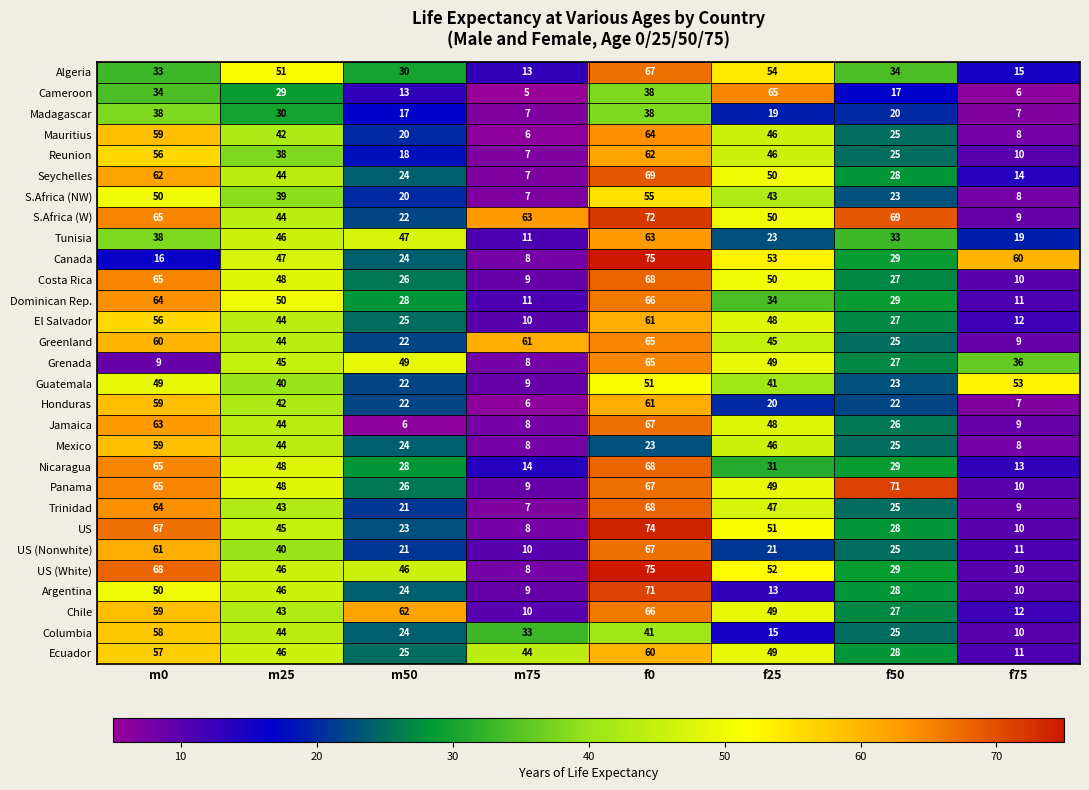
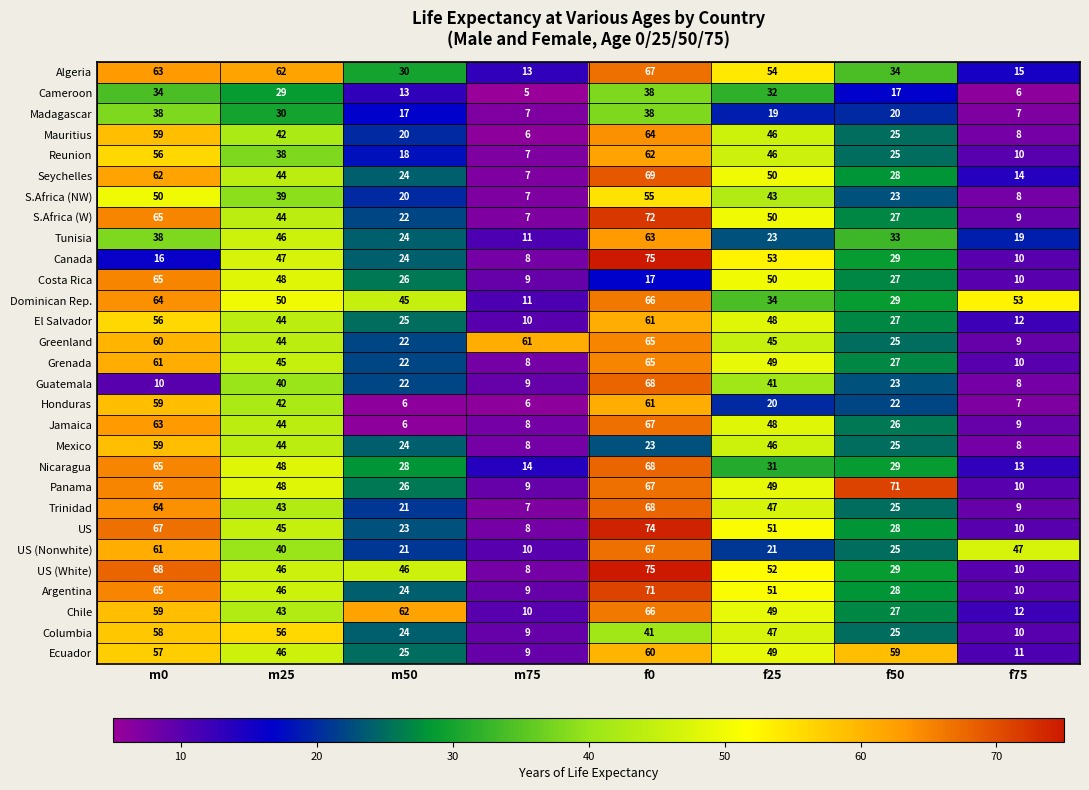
  {
    "Algeria": {
-     "m0": 33,
-     "m25": 51,
+     "m0": 63,
+     "m25": 62,
      "m50": 30,
      "m75": 13,
      "f0": 67,
      "f25": 54,
      "f50": 34,
      "f75": 15
    },
    "Cameroon": {
      "m0": 34,
      "m25": 29,
      "m50": 13,
      "m75": 5,
      "f0": 38,
-     "f25": 65,
+     "f25": 32,
      "f50": 17,
      "f75": 6
    },
    "S.Africa (W)": {
      "m0": 65,
      "m25": 44,
      "m50": 22,
-     "m75": 63,
+     "m75": 7,
      "f0": 72,
      "f25": 50,
-     "f50": 69,
+     "f50": 27,
      "f75": 9
    },
    "Tunisia": {
      "m0": 38,
      "m25": 46,
-     "m50": 47,
+     "m50": 24,
      "m75": 11,
      "f0": 63,
      "f25": 23,
      "f50": 33,
      "f75": 19
    },
    "Canada": {
      "m0": 16,
      "m25": 47,
      "m50": 24,
      "m75": 8,
      "f0": 75,
      "f25": 53,
      "f50": 29,
-     "f75": 60
+     "f75": 10
    },
    "Costa Rica": {
      "m0": 65,
      "m25": 48,
      "m50": 26,
      "m75": 9,
-     "f0": 68,
+     "f0": 17,
      "f25": 50,
      "f50": 27,
      "f75": 10
    },
    "Dominican Rep.": {
      "m0": 64,
      "m25": 50,
-     "m50": 28,
+     "m50": 45,
      "m75": 11,
      "f0": 66,
      "f25": 34,
      "f50": 29,
-     "f75": 11
+     "f75": 53
    },
    "Grenada": {
-     "m0": 9,
+     "m0": 61,
      "m25": 45,
-     "m50": 49,
+     "m50": 22,
      "m75": 8,
      "f0": 65,
      "f25": 49,
      "f50": 27,
-     "f75": 36
+     "f75": 10
    },
    "Guatemala": {
-     "m0": 49,
+     "m0": 10,
      "m25": 40,
      "m50": 22,
      "m75": 9,
-     "f0": 51,
+     "f0": 68,
      "f25": 41,
      "f50": 23,
-     "f75": 53
+     "f75": 8
    },
    "Honduras": {
      "m0": 59,
      "m25": 42,
-     "m50": 22,
+     "m50": 6,
      "m75": 6,
      "f0": 61,
      "f25": 20,
      "f50": 22,
      "f75": 7
    },
    "US (Nonwhite)": {
      "m0": 61,
      "m25": 40,
      "m50": 21,
      "m75": 10,
      "f0": 67,
      "f25": 21,
      "f50": 25,
-     "f75": 11
+     "f75": 47
    },
    "Argentina": {
-     "m0": 50,
+     "m0": 65,
      "m25": 46,
      "m50": 24,
      "m75": 9,
      "f0": 71,
-     "f25": 13,
+     "f25": 51,
      "f50": 28,
      "f75": 10
    },
    "Columbia": {
      "m0": 58,
-     "m25": 44,
+     "m25": 56,
      "m50": 24,
-     "m75": 33,
+     "m75": 9,
      "f0": 41,
-     "f25": 15,
+     "f25": 47,
      "f50": 25,
      "f75": 10
    },
    "Ecuador": {
      "m0": 57,
      "m25": 46,
      "m50": 25,
-     "m75": 44,
+     "m75": 9,
      "f0": 60,
      "f25": 49,
-     "f50": 28,
+     "f50": 59,
      "f75": 11
    }
  }
